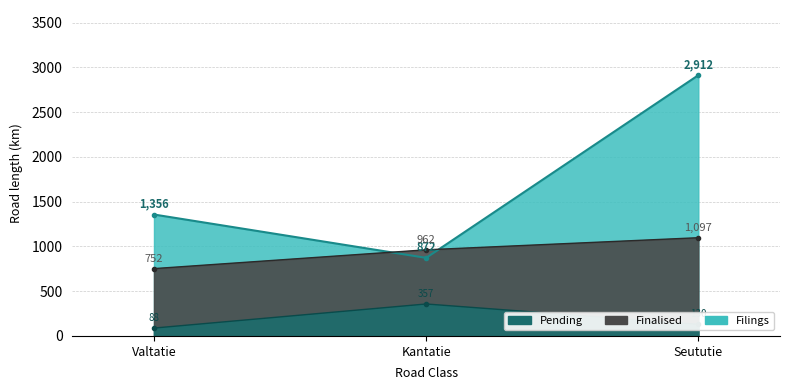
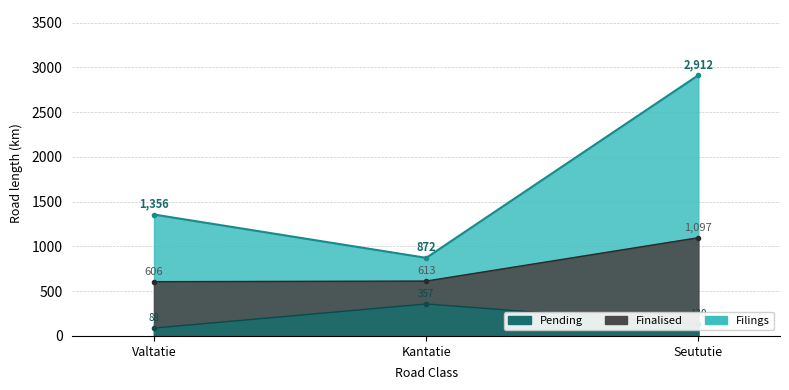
  {
    "Filings": {
      "Valtatie": "1,356",
      "Kantatie": "872",
      "Seututie": "2,912"
    },
    "Finalised": {
-     "Valtatie": "752",
-     "Kantatie": "962",
+     "Valtatie": "606",
+     "Kantatie": "613",
      "Seututie": "1,097"
    },
    "Pending": {
      "Valtatie": "88",
      "Kantatie": "357"
    }
  }
